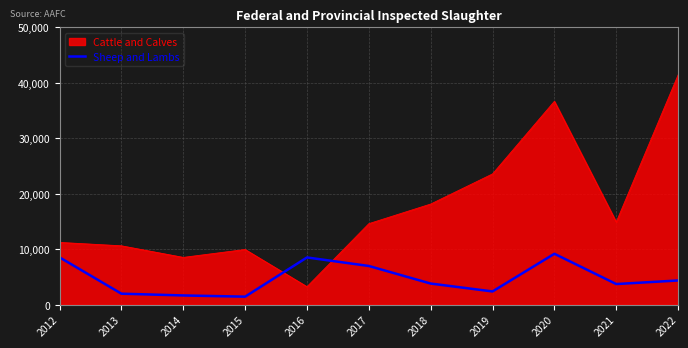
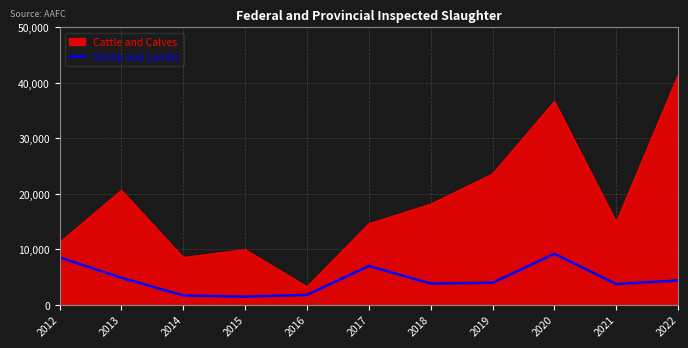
  {
    "Cattle and Calves": {
      "2012": "11,000",
-     "2013": "11,000",
+     "2013": "21,000",
      "2014": "9,000",
      "2015": "10,000",
      "2016": "3,000",
      "2017": "15,000",
      "2018": "18,000",
      "2019": "24,000",
      "2020": "37,000",
      "2021": "15,000",
      "2022": "41,000"
    },
    "Sheep and Lambs": {
      "2012": "9,000",
-     "2013": "2,000",
+     "2013": "5,000",
      "2014": "2,000",
      "2015": "1,000",
-     "2016": "9,000",
+     "2016": "2,000",
      "2017": "7,000",
      "2018": "4,000",
-     "2019": "2,000",
+     "2019": "4,000",
      "2020": "9,000",
      "2021": "4,000",
      "2022": "4,000"
    }
  }
